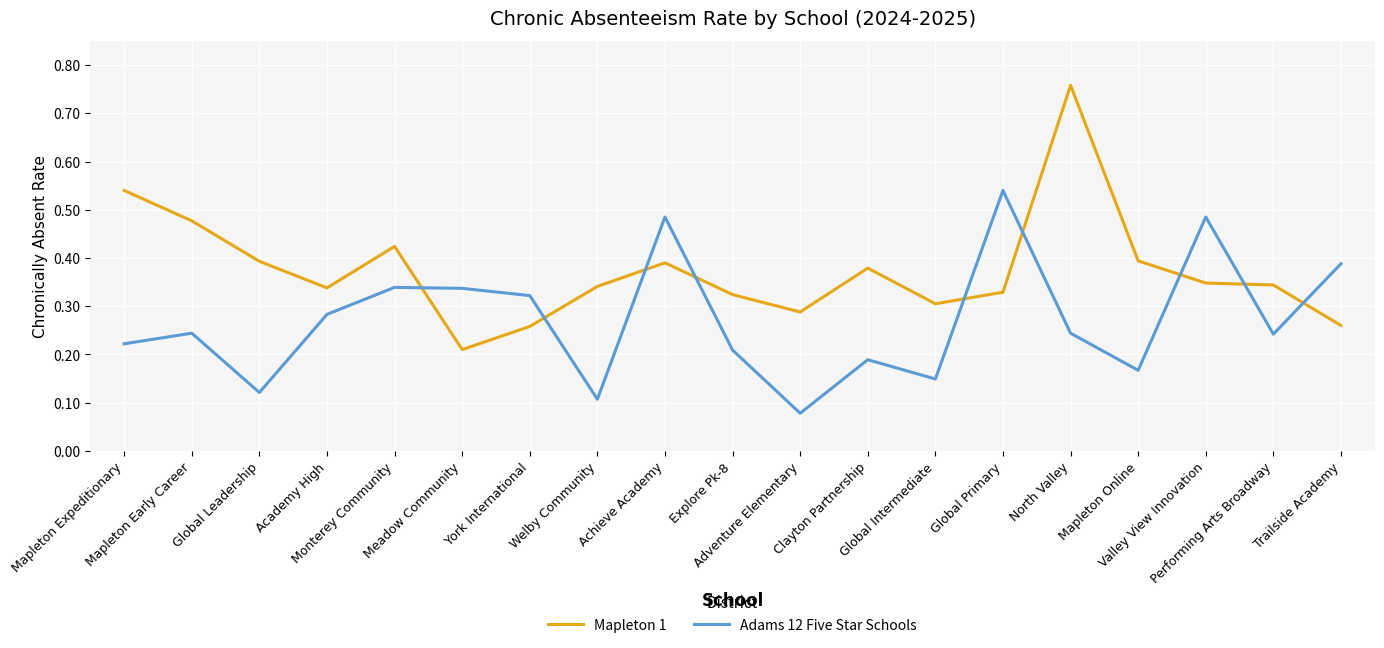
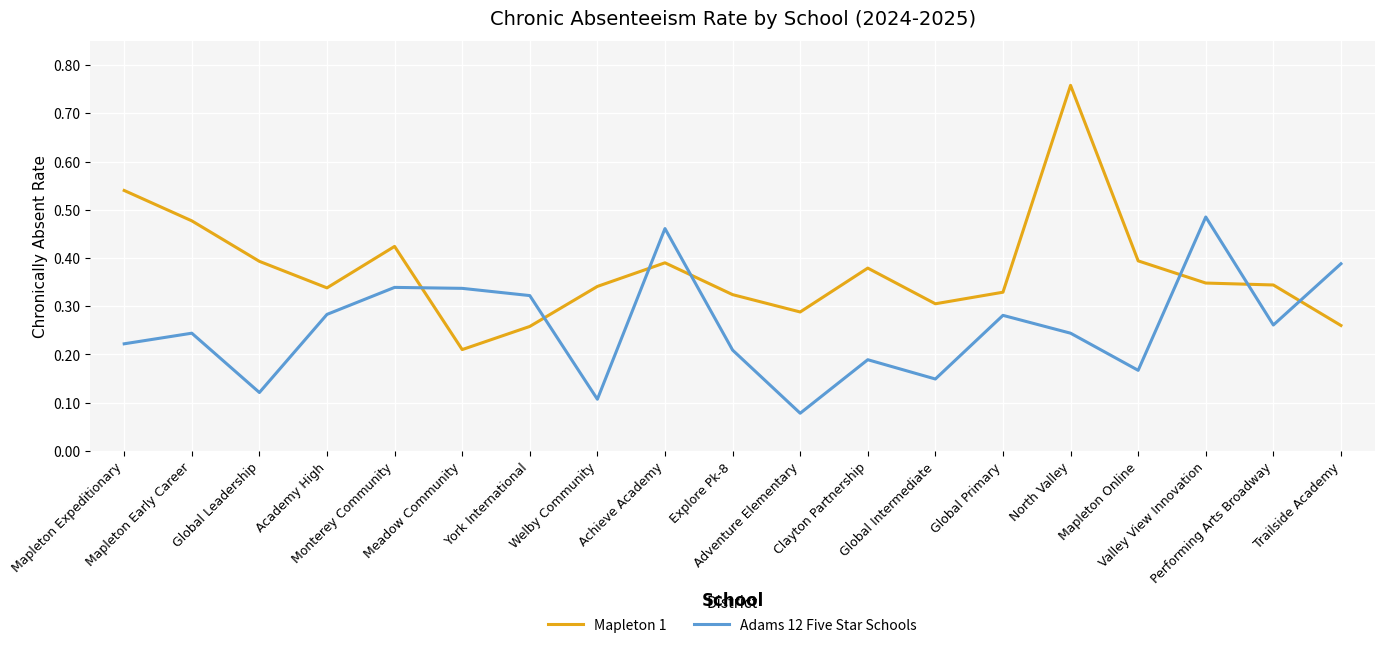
  {
    "Mapleton 1": {
      "Mapleton Expeditionary": 0.54,
      "Mapleton Early Career": 0.48,
      "Global Leadership": 0.39,
      "Academy High": 0.34,
      "Monterey Community": 0.42,
      "Meadow Community": 0.21,
      "York International": 0.26,
      "Welby Community": 0.34,
      "Achieve Academy": 0.39,
      "Explore Pk-8": 0.32,
      "Adventure Elementary": 0.29,
      "Clayton Partnership": 0.38,
      "Global Intermediate": 0.31,
      "Global Primary": 0.33,
      "North Valley": 0.76,
      "Mapleton Online": 0.39,
      "Valley View Innovation": 0.35,
      "Performing Arts Broadway": 0.34,
      "Trailside Academy": 0.26
    },
    "Adams 12 Five Star Schools": {
      "Mapleton Expeditionary": 0.22,
      "Mapleton Early Career": 0.24,
      "Global Leadership": 0.12,
      "Academy High": 0.28,
      "Monterey Community": 0.34,
      "Meadow Community": 0.34,
      "York International": 0.32,
      "Welby Community": 0.11,
-     "Achieve Academy": 0.49,
+     "Achieve Academy": 0.46,
      "Explore Pk-8": 0.21,
      "Adventure Elementary": 0.08,
      "Clayton Partnership": 0.19,
      "Global Intermediate": 0.15,
-     "Global Primary": 0.54,
+     "Global Primary": 0.28,
      "North Valley": 0.24,
      "Mapleton Online": 0.17,
      "Valley View Innovation": 0.49,
-     "Performing Arts Broadway": 0.24,
+     "Performing Arts Broadway": 0.26,
      "Trailside Academy": 0.39
    }
  }
